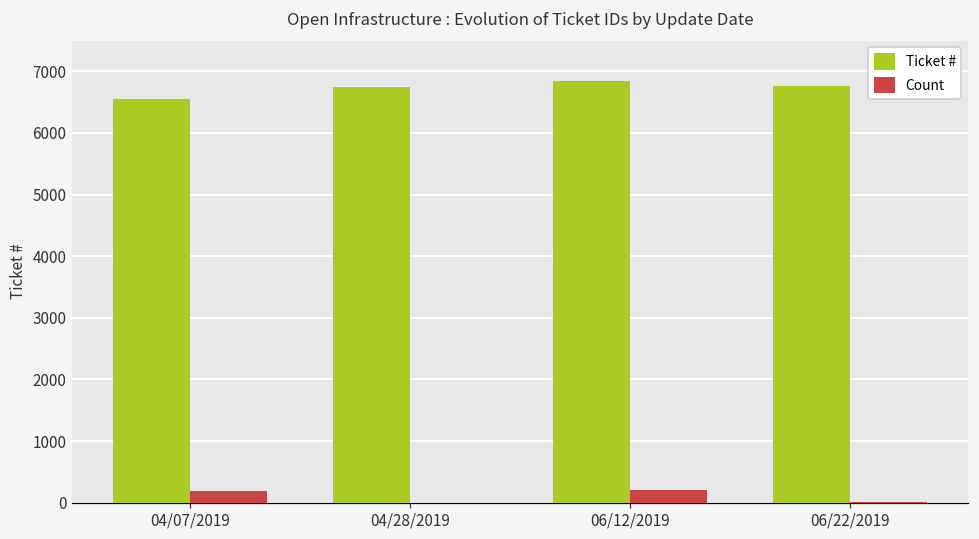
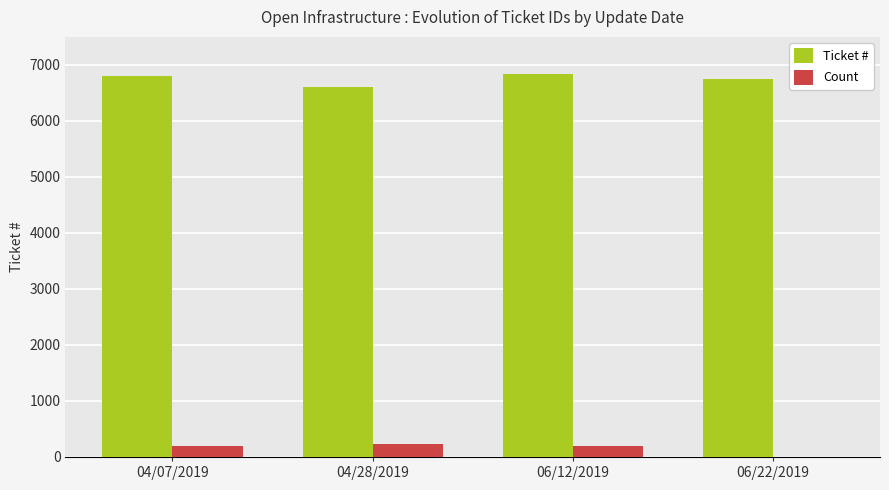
  {
    "Ticket #": {
-     "04/07/2019": 6600,
-     "04/28/2019": 6800,
+     "04/07/2019": 6800,
+     "04/28/2019": 6600,
      "06/12/2019": 6800,
      "06/22/2019": 6800
    },
    "Count": {
      "04/07/2019": 200,
-     "04/28/2019": 0,
+     "04/28/2019": 200,
      "06/12/2019": 200
    }
  }
